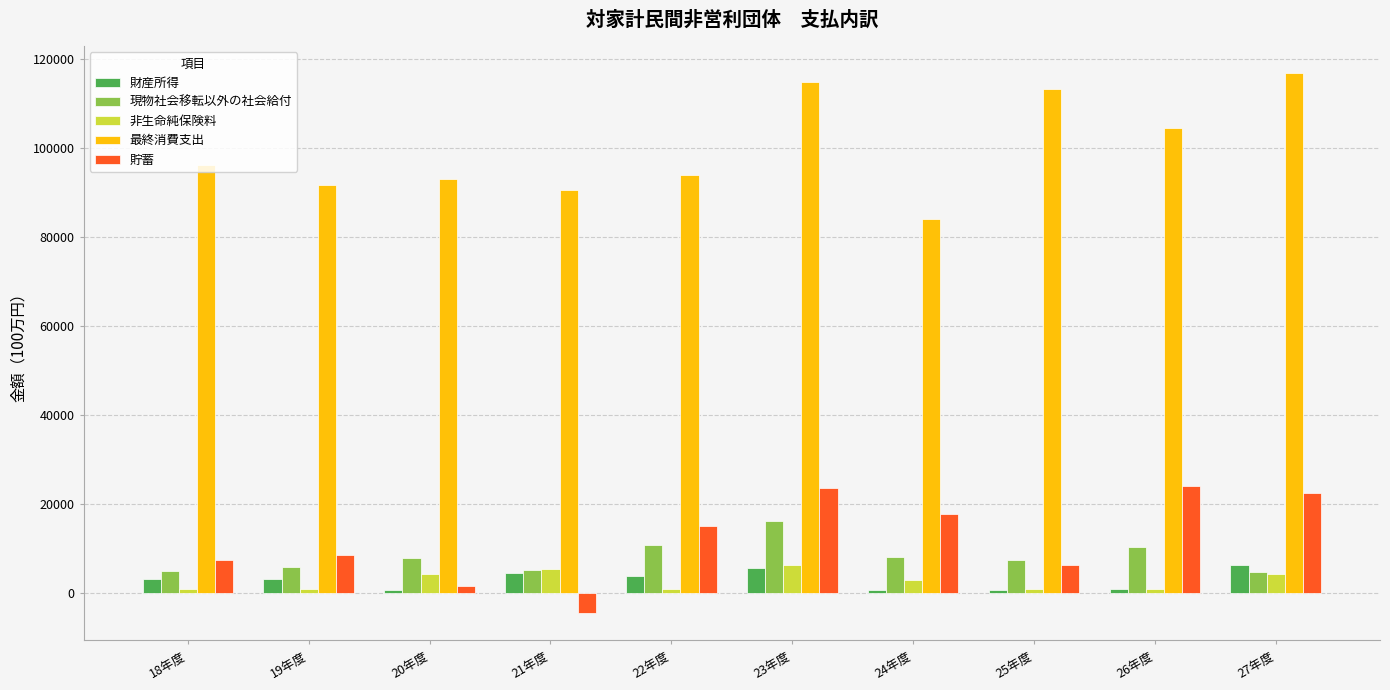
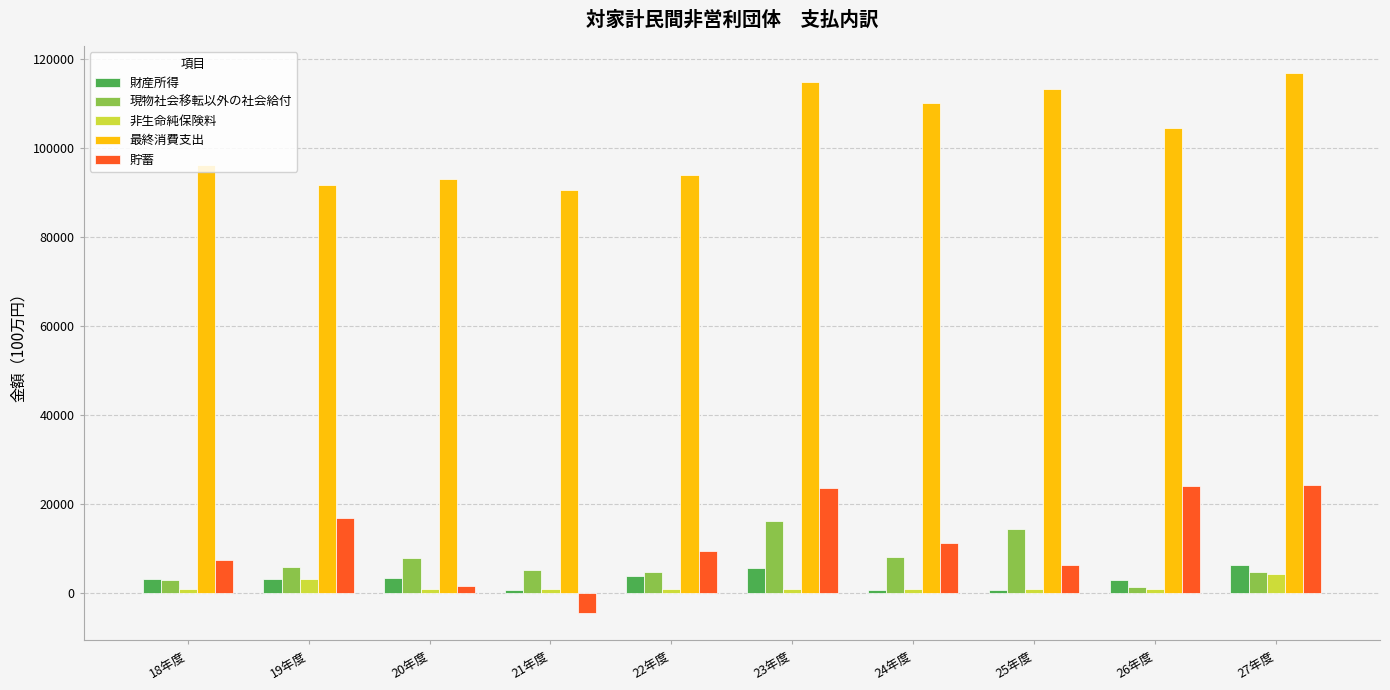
  {
    "財産所得": {
      "18年度": 3000,
      "19年度": 3000,
-     "20年度": 1000,
-     "21年度": 5000,
+     "20年度": 3000,
+     "21年度": 1000,
      "22年度": 4000,
      "23年度": 6000,
      "24年度": 1000,
      "25年度": 1000,
-     "26年度": 1000,
+     "26年度": 3000,
      "27年度": 6000
    },
    "現物社会移転以外の社会給付": {
-     "18年度": 5000,
+     "18年度": 3000,
      "19年度": 6000,
      "20年度": 8000,
      "21年度": 5000,
-     "22年度": 11000,
+     "22年度": 5000,
      "23年度": 16000,
      "24年度": 8000,
-     "25年度": 7000,
-     "26年度": 10000,
+     "25年度": 14000,
+     "26年度": 1000,
      "27年度": 5000
    },
    "非生命純保険料": {
      "18年度": 1000,
-     "19年度": 1000,
-     "20年度": 4000,
-     "21年度": 5000,
+     "19年度": 3000,
+     "20年度": 1000,
+     "21年度": 1000,
      "22年度": 1000,
-     "23年度": 6000,
-     "24年度": 3000,
+     "23年度": 1000,
+     "24年度": 1000,
      "25年度": 1000,
      "26年度": 1000,
      "27年度": 4000
    },
    "最終消費支出": {
      "19年度": 92000,
      "20年度": 93000,
      "21年度": 91000,
      "22年度": 94000,
      "23年度": 115000,
-     "24年度": 84000,
+     "24年度": 110000,
      "25年度": 113000,
      "26年度": 104000,
      "27年度": 117000
    },
    "貯蓄": {
      "18年度": 7000,
-     "19年度": 9000,
+     "19年度": 17000,
      "20年度": 1000,
      "21年度": -5000,
-     "22年度": 15000,
+     "22年度": 9000,
      "23年度": 24000,
-     "24年度": 18000,
+     "24年度": 11000,
      "25年度": 6000,
      "26年度": 24000,
-     "27年度": 22000
+     "27年度": 24000
    }
  }
